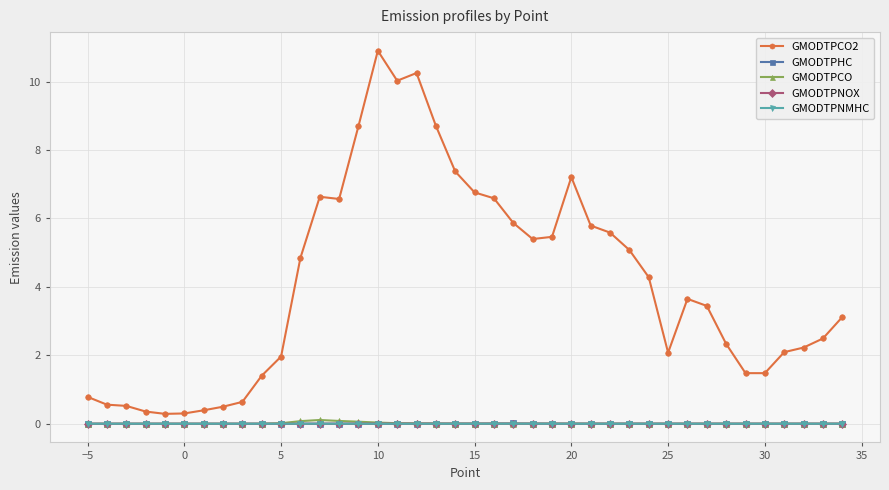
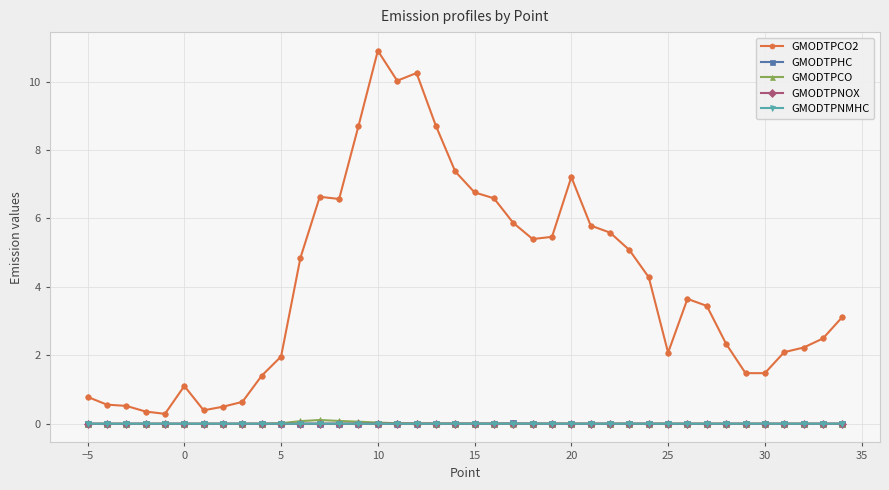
  {
    "GMODTPCO2": {
      "−5": 0.8,
-     "0": 0.3,
+     "0": 1.1,
      "5": 2.0,
      "10": 10.9,
      "15": 6.8,
      "20": 7.2,
      "25": 2.1,
      "30": 1.5
    }
  }
